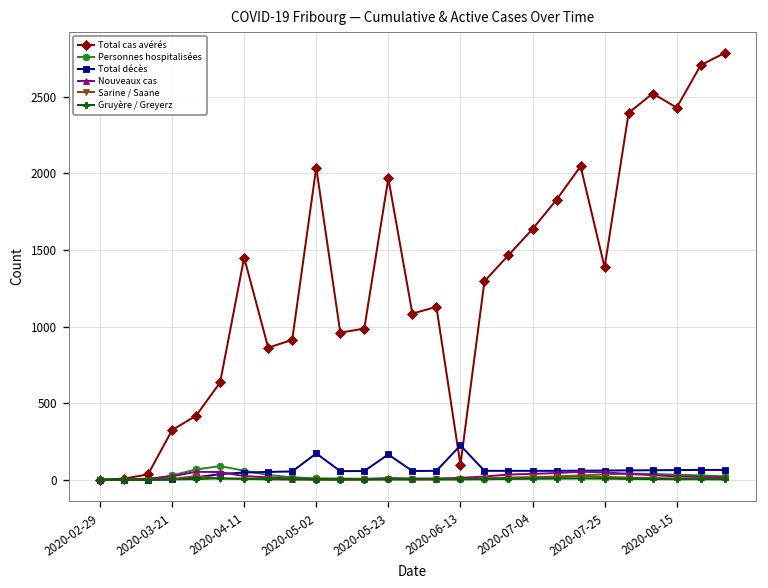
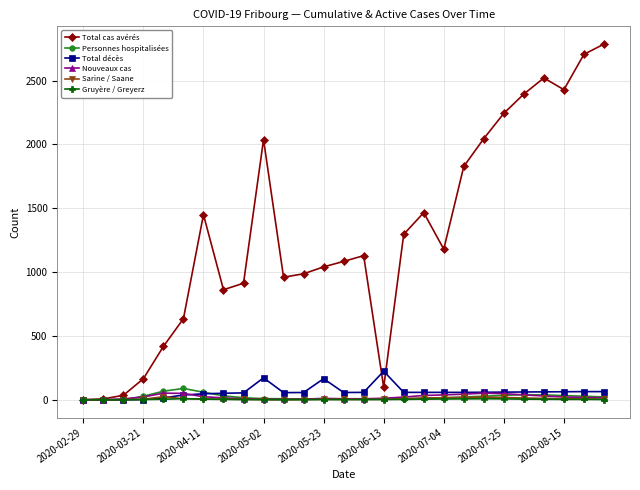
  {
    "Total cas avérés": {
-     "2020-03-21": 320,
+     "2020-03-21": 170,
      "2020-04-11": 1450,
      "2020-05-02": 2040,
-     "2020-05-23": 1970,
+     "2020-05-23": 1040,
      "2020-06-13": 100,
-     "2020-07-04": 1640,
-     "2020-07-25": 1390,
+     "2020-07-04": 1180,
+     "2020-07-25": 2240,
      "2020-08-15": 2430
    },
    "Total décès": {
      "2020-05-02": 170,
      "2020-05-23": 170,
      "2020-06-13": 220,
      "2020-08-15": 60
    }
  }
